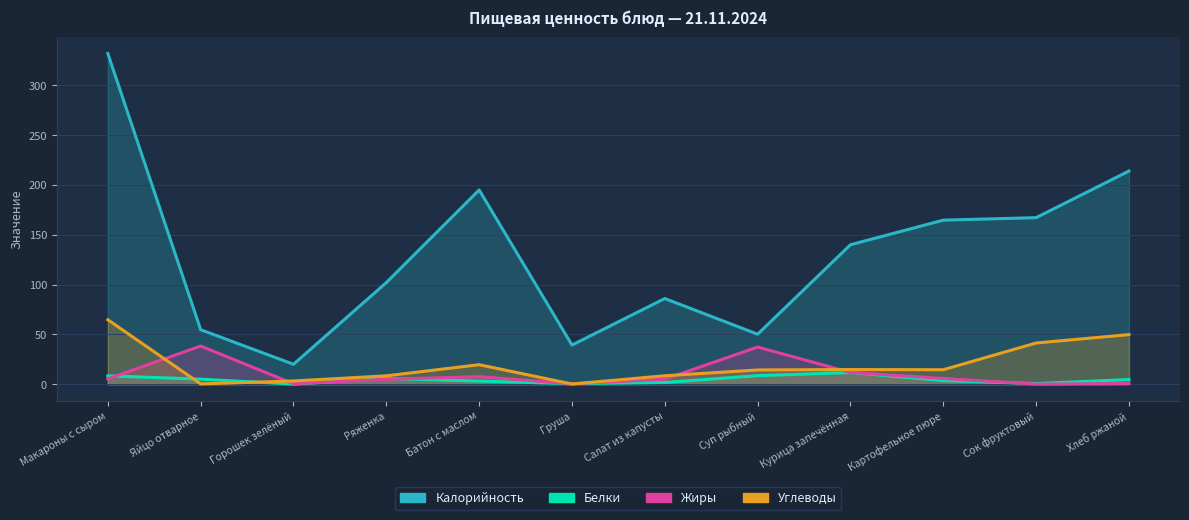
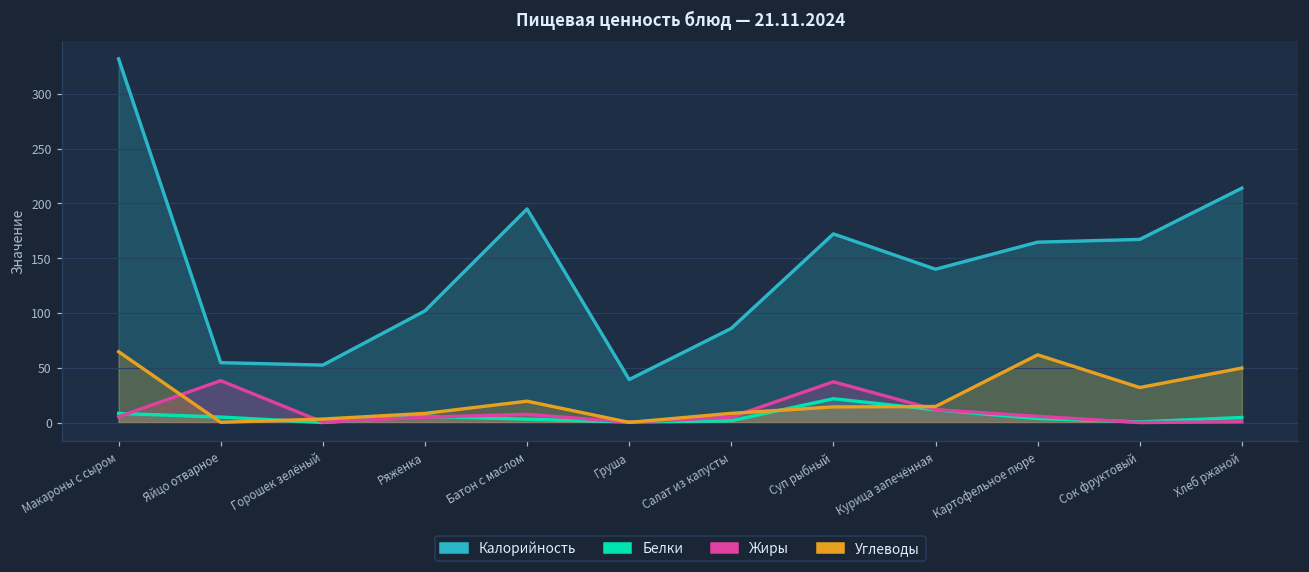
  {
    "Калорийность": {
      "Макароны с сыром": 330,
      "Яйцо отварное": 50,
-     "Горошек зелёный": 20,
+     "Горошек зелёный": 50,
      "Ряженка": 100,
      "Батон с маслом": 200,
      "Груша": 40,
      "Салат из капусты": 90,
-     "Суп рыбный": 50,
+     "Суп рыбный": 170,
      "Курица запечённая": 140,
      "Картофельное пюре": 160,
      "Сок фруктовый": 170,
      "Хлеб ржаной": 210
    },
    "Белки": {
      "Макароны с сыром": 10,
      "Яйцо отварное": 10,
      "Батон с маслом": 0,
      "Салат из капусты": 0,
-     "Суп рыбный": 10,
+     "Суп рыбный": 20,
      "Хлеб ржаной": 0
    },
    "Жиры": {
      "Макароны с сыром": 10,
      "Яйцо отварное": 40,
      "Батон с маслом": 10,
      "Салат из капусты": 10,
      "Суп рыбный": 40,
      "Хлеб ржаной": 0
    },
    "Углеводы": {
      "Макароны с сыром": 60,
      "Яйцо отварное": 0,
      "Горошек зелёный": 0,
      "Ряженка": 10,
      "Батон с маслом": 20,
      "Салат из капусты": 10,
      "Суп рыбный": 10,
      "Курица запечённая": 10,
-     "Картофельное пюре": 10,
-     "Сок фруктовый": 40,
+     "Картофельное пюре": 60,
+     "Сок фруктовый": 30,
      "Хлеб ржаной": 50
    }
  }
